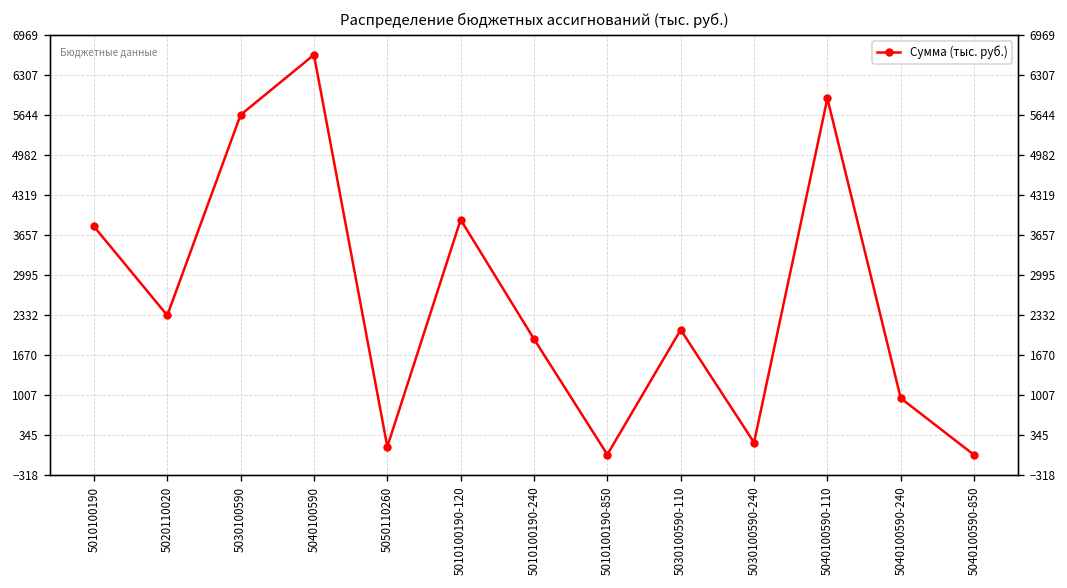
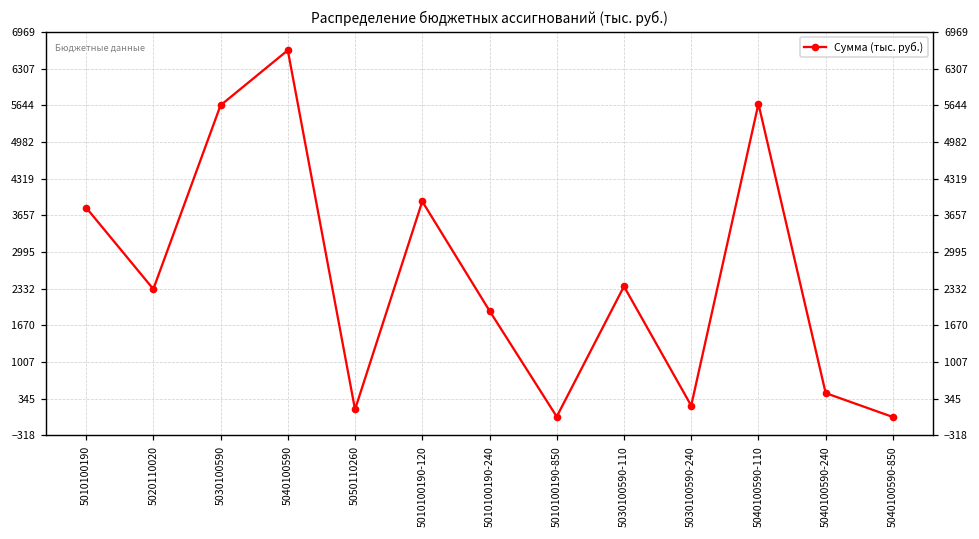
  {
    "5010100190": 3800,
    "5020110020": 2300,
    "5030100590": 5600,
    "5040100590": 6600,
    "5050110260": 200,
    "5010100190-120": 3900,
    "5010100190-240": 1900,
    "5010100190-850": 0,
-   "5030100590-110": 2100,
+   "5030100590-110": 2400,
    "5030100590-240": 200,
-   "5040100590-110": 5900,
-   "5040100590-240": 1000,
+   "5040100590-110": 5700,
+   "5040100590-240": 400,
    "5040100590-850": 0
  }
